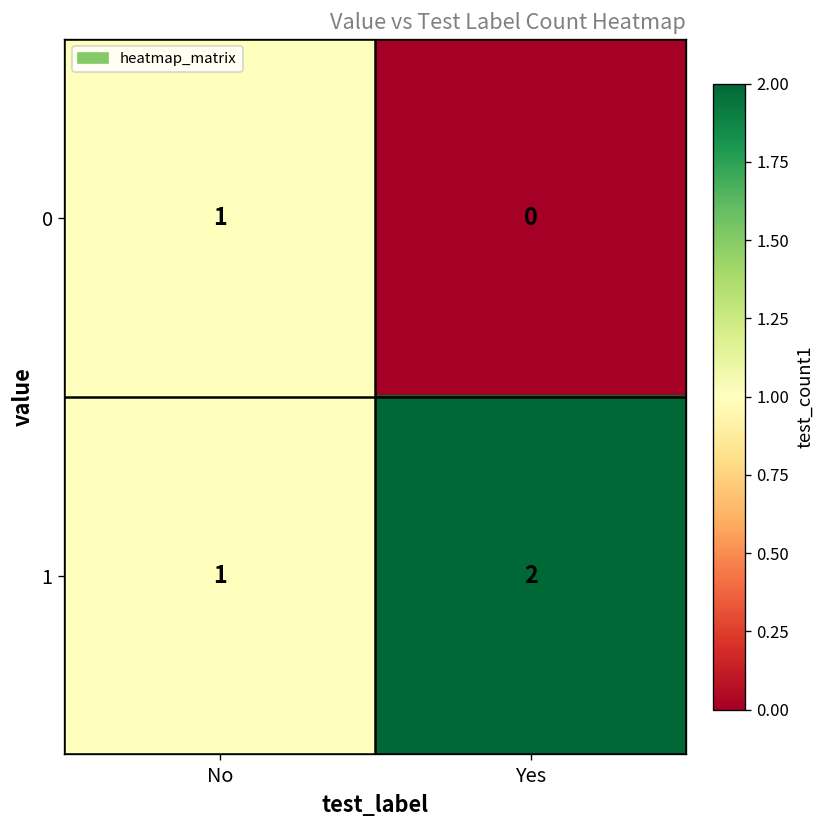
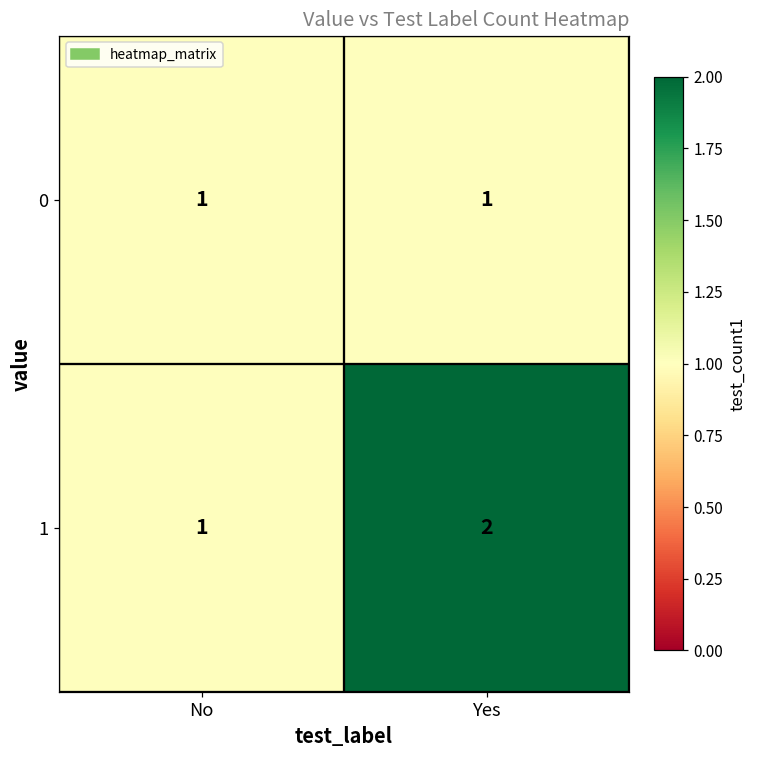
  {
    "0": {
      "No": 1,
-     "Yes": 0
+     "Yes": 1
    },
    "1": {
      "No": 1,
      "Yes": 2
    }
  }
